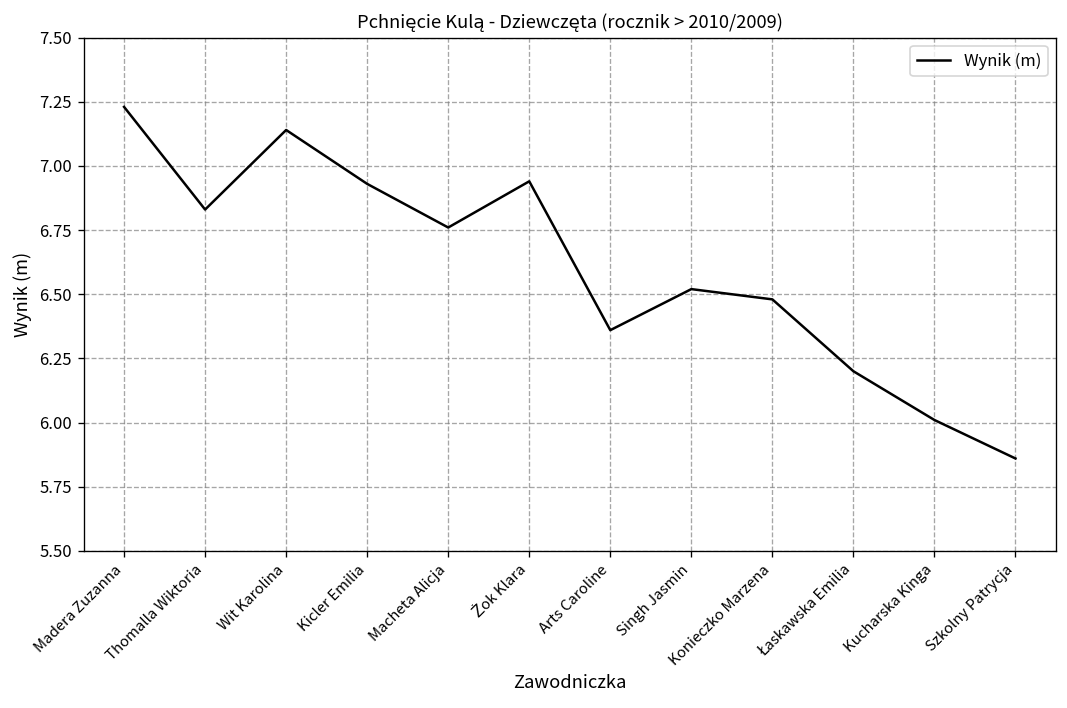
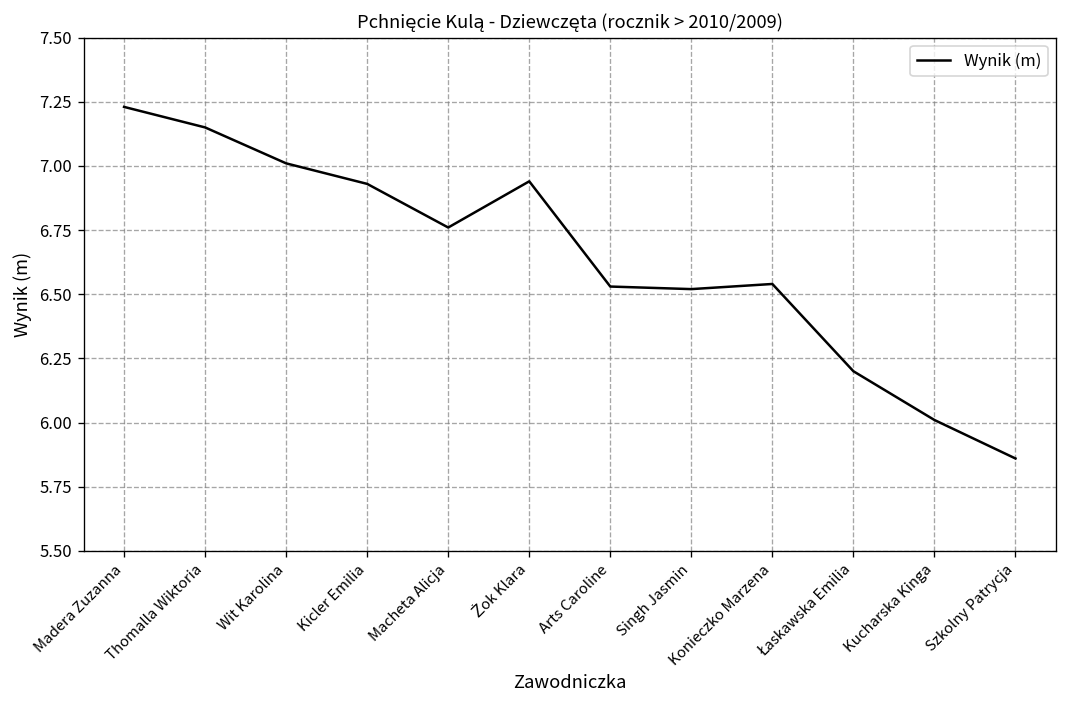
  {
    "Madera Zuzanna": 7.23,
-   "Thomalla Wiktoria": 6.83,
-   "Wit Karolina": 7.14,
+   "Thomalla Wiktoria": 7.15,
+   "Wit Karolina": 7.01,
    "Kicler Emilia": 6.93,
    "Macheta Alicja": 6.76,
    "Żok Klara": 6.94,
-   "Arts Caroline": 6.36,
+   "Arts Caroline": 6.53,
    "Singh Jasmin": 6.52,
-   "Konieczko Marzena": 6.48,
+   "Konieczko Marzena": 6.54,
    "Łaskawska Emilia": 6.20,
    "Kucharska Kinga": 6.01,
    "Szkolny Patrycja": 5.86
  }
